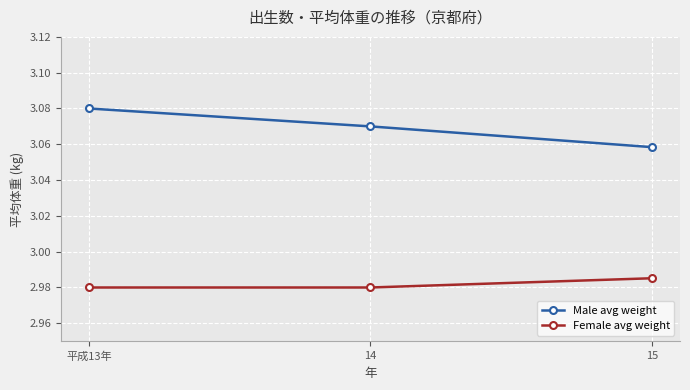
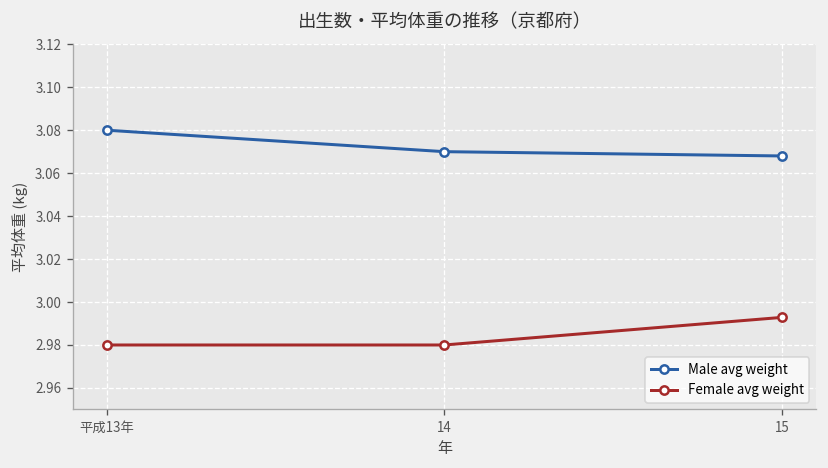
  {
    "Male avg weight": {
      "平成13年": 3.080,
      "14": 3.070,
-     "15": 3.058
+     "15": 3.068
    },
    "Female avg weight": {
      "平成13年": 2.980,
      "14": 2.980,
-     "15": 2.985
+     "15": 2.993
    }
  }
